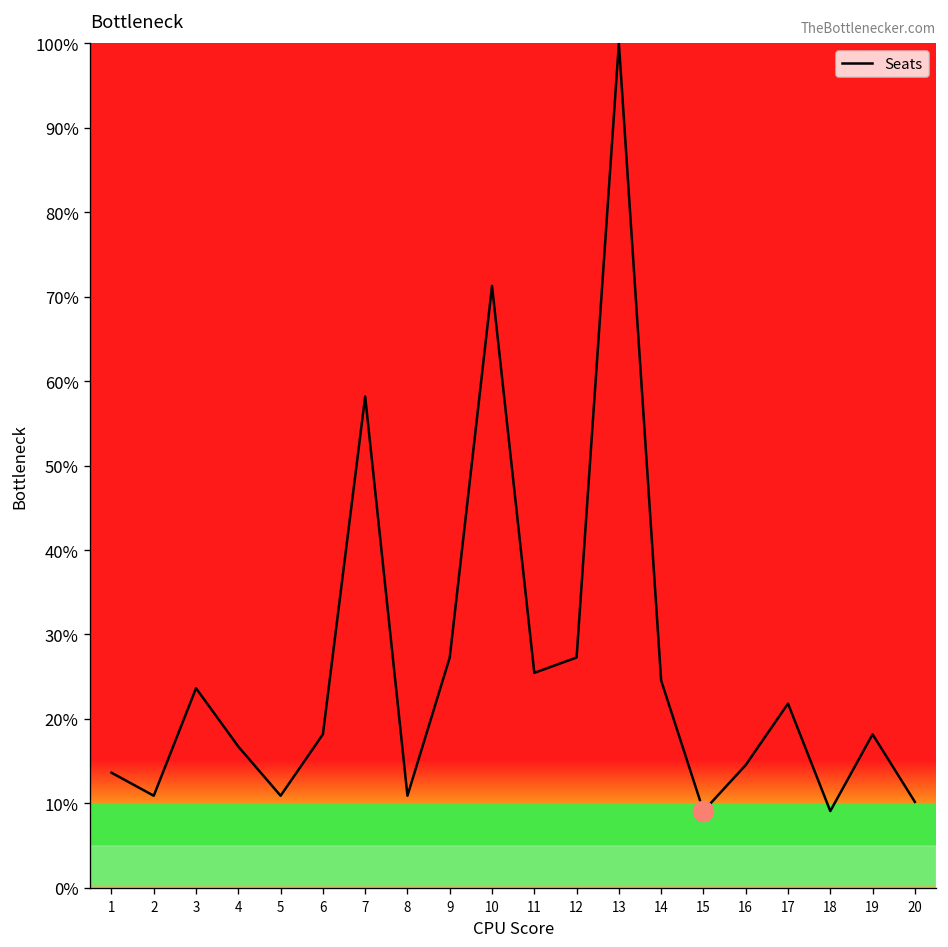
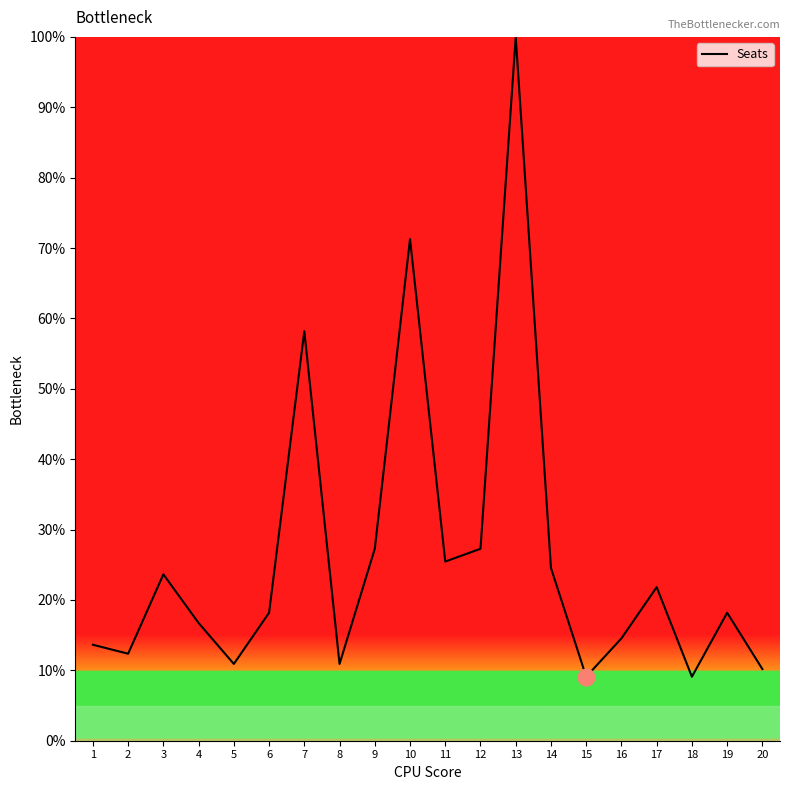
  {
    "Seats": {
      "1": "14%",
-     "2": "11%",
+     "2": "12%",
      "3": "24%",
      "4": "17%",
      "5": "11%",
      "6": "18%",
      "7": "58%",
      "8": "11%",
      "9": "27%",
      "10": "71%",
      "11": "25%",
      "12": "27%",
      "13": "100%",
      "14": "25%",
      "16": "15%",
      "17": "22%",
      "18": "9%",
      "19": "18%",
      "20": "10%"
    }
  }
